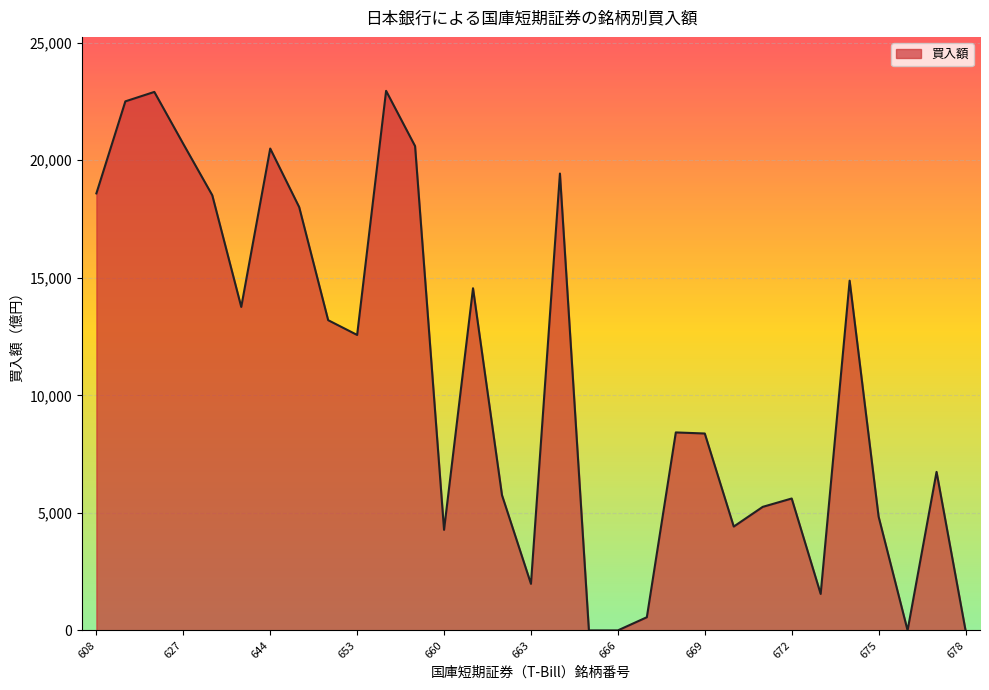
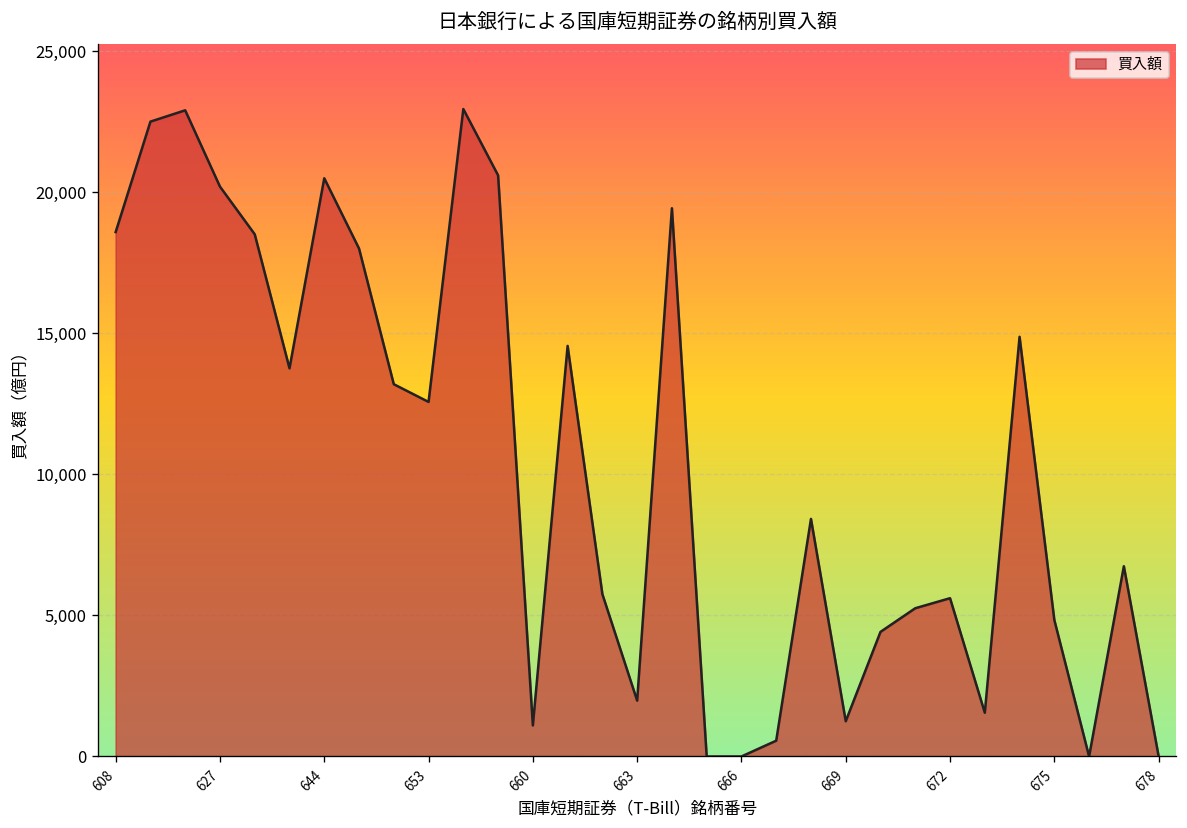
  {
    "608": "18,600",
-   "627": "20,700",
+   "627": "20,200",
    "644": "20,500",
    "653": "12,600",
-   "660": "4,300",
+   "660": "1,100",
    "663": "2,000",
    "666": "0",
-   "669": "8,400",
+   "669": "1,300",
    "672": "5,600",
    "675": "4,800",
    "678": "0"
  }
